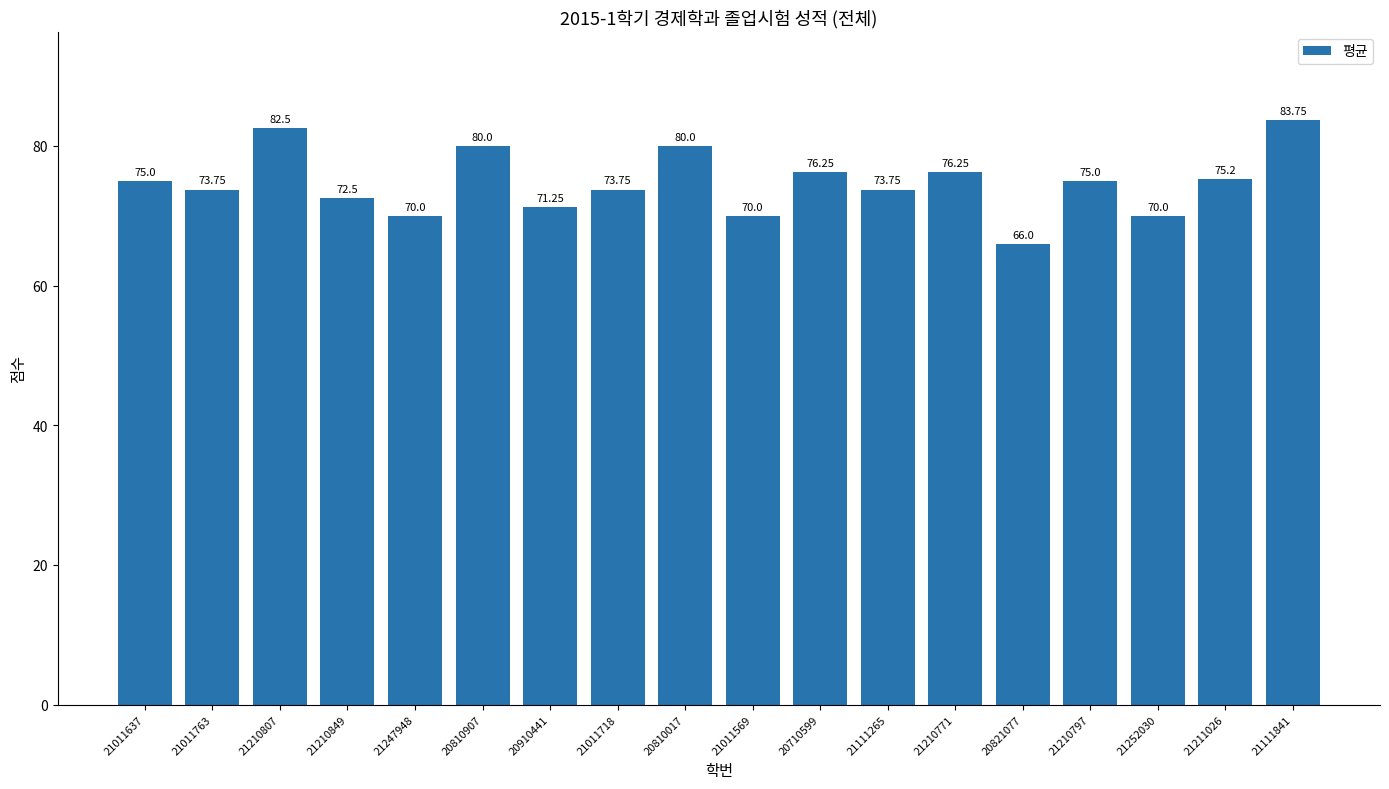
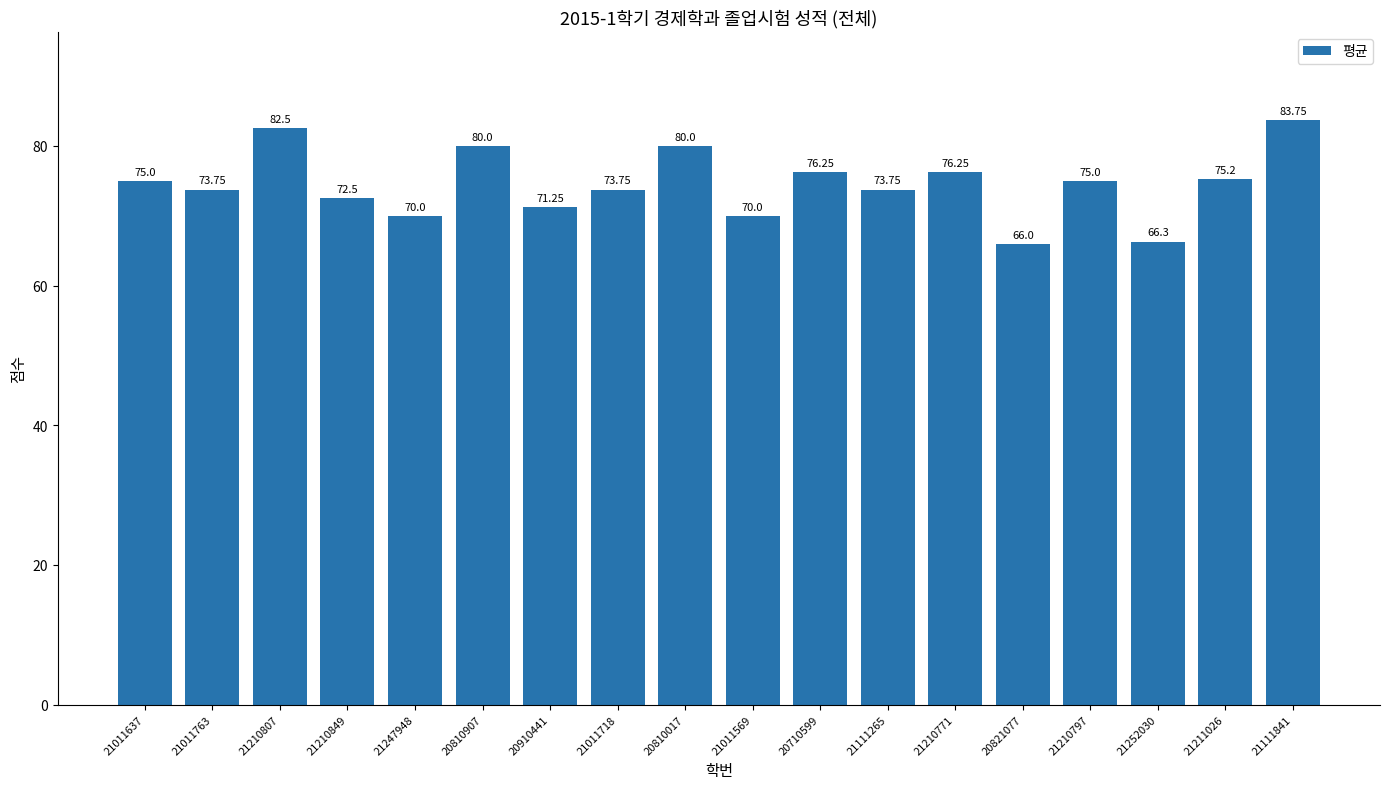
  {
    "21011637": 75.0,
    "21011763": 73.75,
    "21210807": 82.5,
    "21210849": 72.5,
    "21247948": 70.0,
    "20810907": 80.0,
    "20910441": 71.25,
    "21011718": 73.75,
    "20810017": 80.0,
    "21011569": 70.0,
    "20710599": 76.25,
    "21111265": 73.75,
    "21210771": 76.25,
    "20821077": 66.0,
    "21210797": 75.0,
-   "21252030": 70.0,
+   "21252030": 66.3,
    "21211026": 75.2,
    "21111841": 83.75
  }
